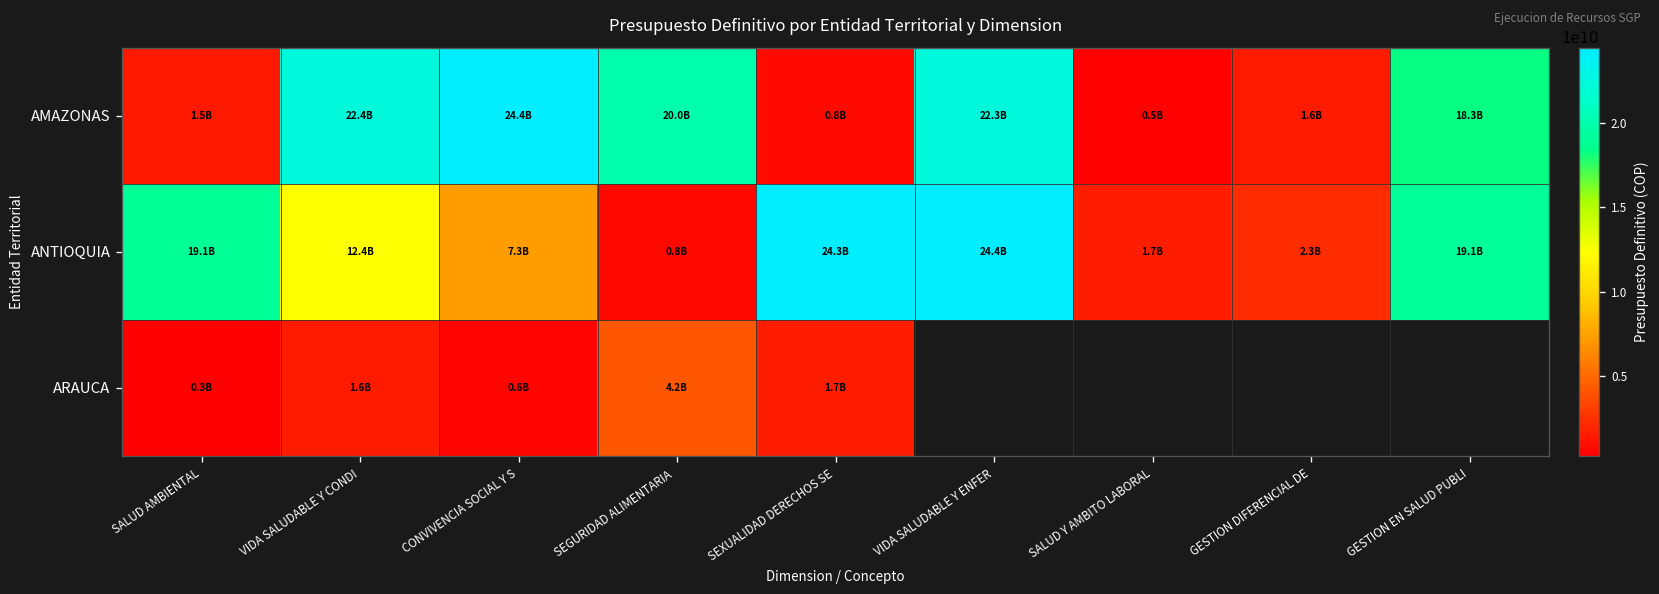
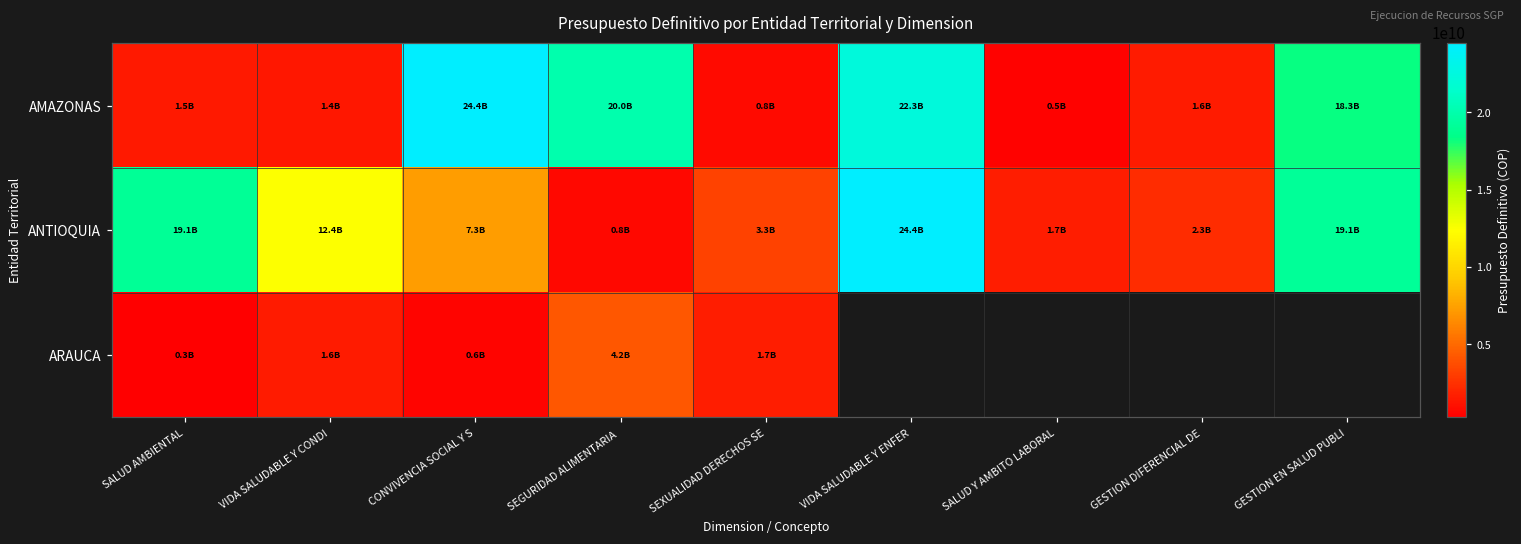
  {
    "AMAZONAS": {
      "SALUD AMBIENTAL": "1.5B",
-     "VIDA SALUDABLE Y CONDI": "22.4B",
+     "VIDA SALUDABLE Y CONDI": "1.4B",
      "CONVIVENCIA SOCIAL Y S": "24.4B",
      "SEGURIDAD ALIMENTARIA": "20.0B",
      "SEXUALIDAD DERECHOS SE": "0.8B",
      "VIDA SALUDABLE Y ENFER": "22.3B",
      "SALUD Y AMBITO LABORAL": "0.5B",
      "GESTION DIFERENCIAL DE": "1.6B",
      "GESTION EN SALUD PUBLI": "18.3B"
    },
    "ANTIOQUIA": {
      "SALUD AMBIENTAL": "19.1B",
      "VIDA SALUDABLE Y CONDI": "12.4B",
      "CONVIVENCIA SOCIAL Y S": "7.3B",
      "SEGURIDAD ALIMENTARIA": "0.8B",
-     "SEXUALIDAD DERECHOS SE": "24.3B",
+     "SEXUALIDAD DERECHOS SE": "3.3B",
      "VIDA SALUDABLE Y ENFER": "24.4B",
      "SALUD Y AMBITO LABORAL": "1.7B",
      "GESTION DIFERENCIAL DE": "2.3B",
      "GESTION EN SALUD PUBLI": "19.1B"
    },
    "ARAUCA": {
      "SALUD AMBIENTAL": "0.3B",
      "VIDA SALUDABLE Y CONDI": "1.6B",
      "CONVIVENCIA SOCIAL Y S": "0.6B",
      "SEGURIDAD ALIMENTARIA": "4.2B",
      "SEXUALIDAD DERECHOS SE": "1.7B"
    }
  }
